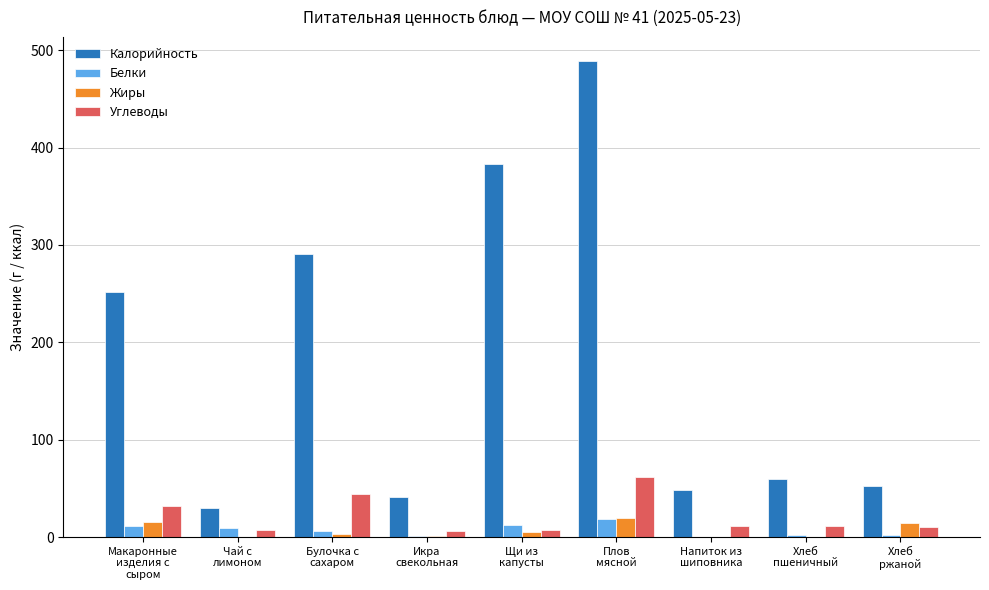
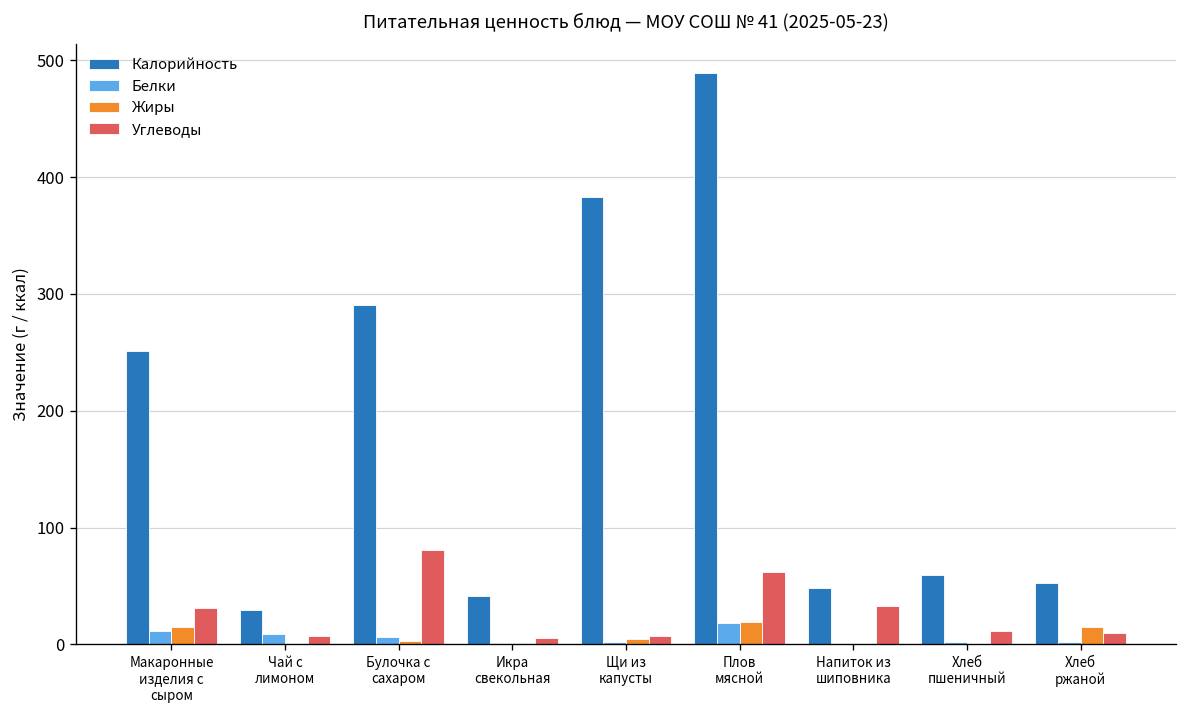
  {
    "Калорийность": {
      "Макаронные изделия с сыром": 250,
      "Чай с лимоном": 30,
      "Булочка с сахаром": 290,
      "Икра свекольная": 40,
      "Щи из капусты": 380,
      "Плов мясной": 490,
      "Напиток из шиповника": 50,
      "Хлеб пшеничный": 60,
      "Хлеб ржаной": 50
    },
    "Белки": {
      "Макаронные изделия с сыром": 10,
      "Чай с лимоном": 10,
      "Булочка с сахаром": 10,
-     "Щи из капусты": 10,
+     "Щи из капусты": 0,
      "Плов мясной": 20
    },
    "Жиры": {
      "Макаронные изделия с сыром": 20,
      "Чай с лимоном": 0,
      "Булочка с сахаром": 0,
      "Щи из капусты": 0,
      "Плов мясной": 20,
      "Хлеб ржаной": 10
    },
    "Углеводы": {
      "Макаронные изделия с сыром": 30,
      "Чай с лимоном": 10,
-     "Булочка с сахаром": 40,
+     "Булочка с сахаром": 80,
      "Икра свекольная": 10,
      "Щи из капусты": 10,
      "Плов мясной": 60,
-     "Напиток из шиповника": 10,
+     "Напиток из шиповника": 30,
      "Хлеб пшеничный": 10,
      "Хлеб ржаной": 10
    }
  }
